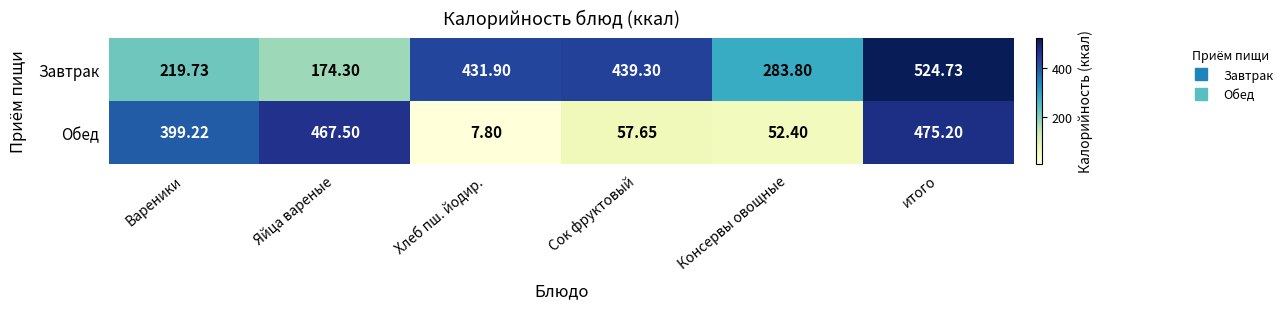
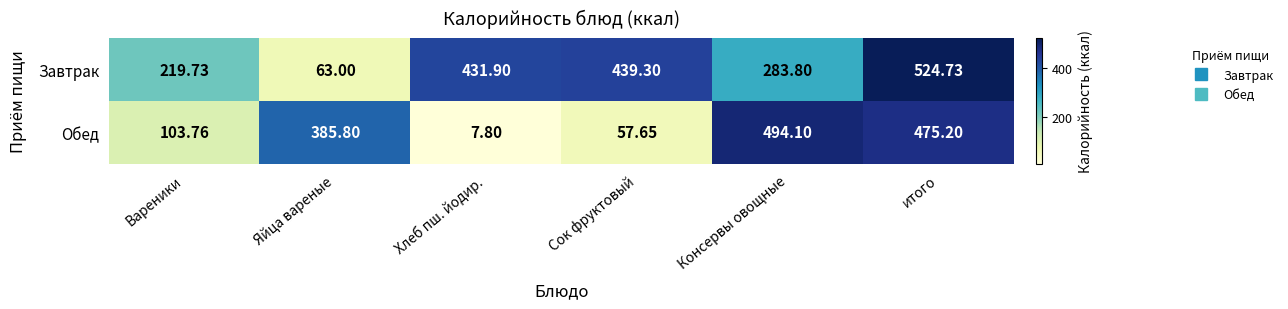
  {
    "Завтрак": {
      "Вареники": 219.73,
-     "Яйца вареные": 174.30,
+     "Яйца вареные": 63.00,
      "Хлеб пш. йодир.": 431.90,
      "Сок фруктовый": 439.30,
      "Консервы овощные": 283.80,
      "итого": 524.73
    },
    "Обед": {
-     "Вареники": 399.22,
-     "Яйца вареные": 467.50,
+     "Вареники": 103.76,
+     "Яйца вареные": 385.80,
      "Хлеб пш. йодир.": 7.80,
      "Сок фруктовый": 57.65,
-     "Консервы овощные": 52.40,
+     "Консервы овощные": 494.10,
      "итого": 475.20
    }
  }
